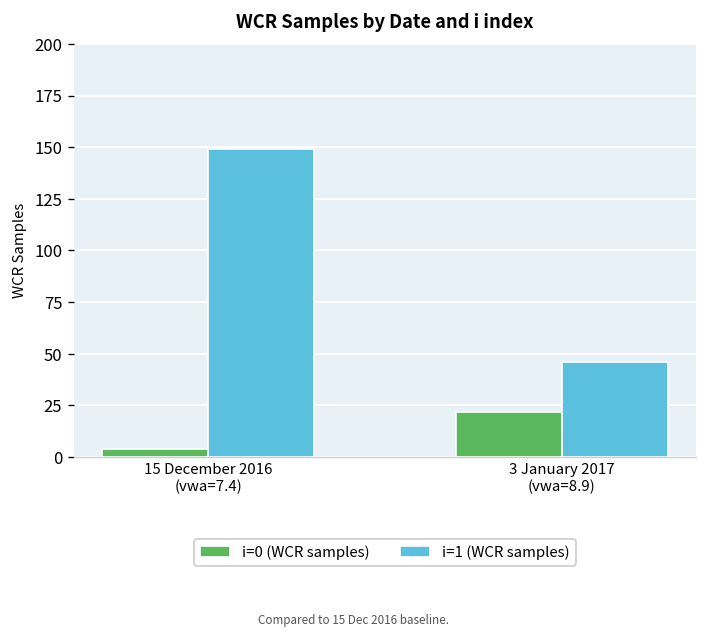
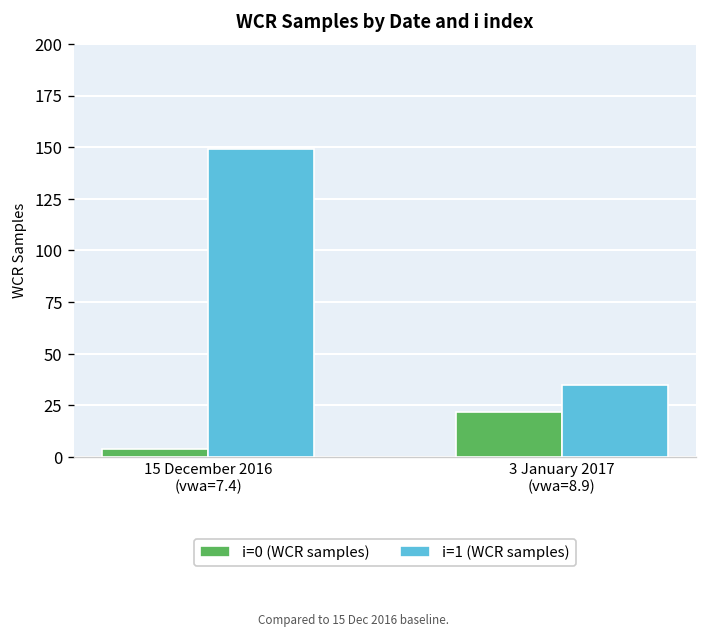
  {
    "i=0 (WCR samples)": {
      "15 December 2016 (vwa=7.4)": 4,
      "3 January 2017 (vwa=8.9)": 22
    },
    "i=1 (WCR samples)": {
      "15 December 2016 (vwa=7.4)": 149,
-     "3 January 2017 (vwa=8.9)": 46
+     "3 January 2017 (vwa=8.9)": 35
    }
  }
